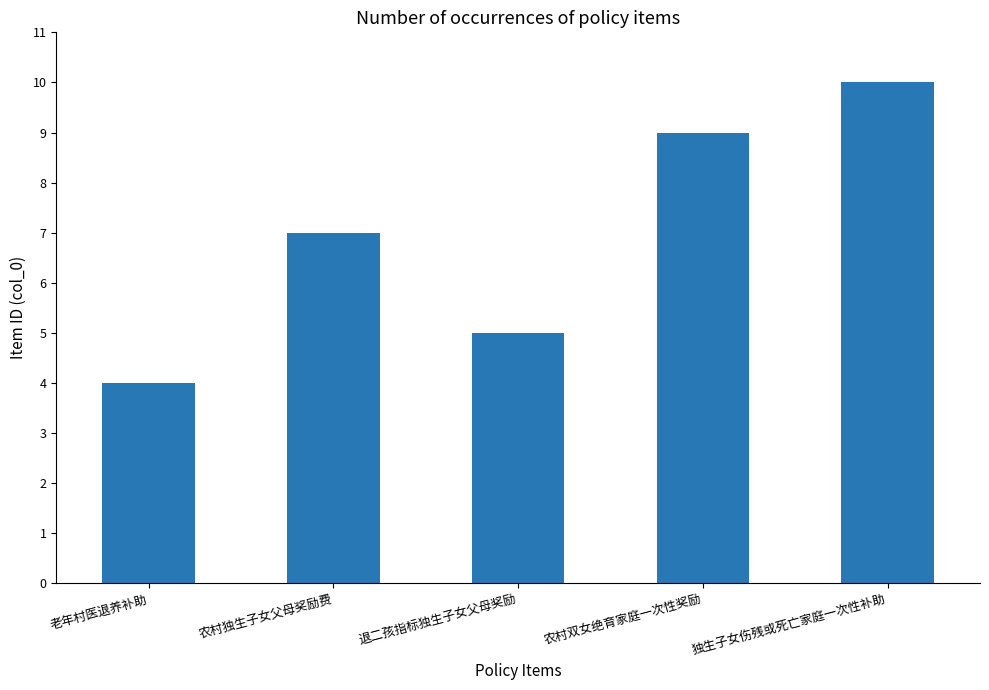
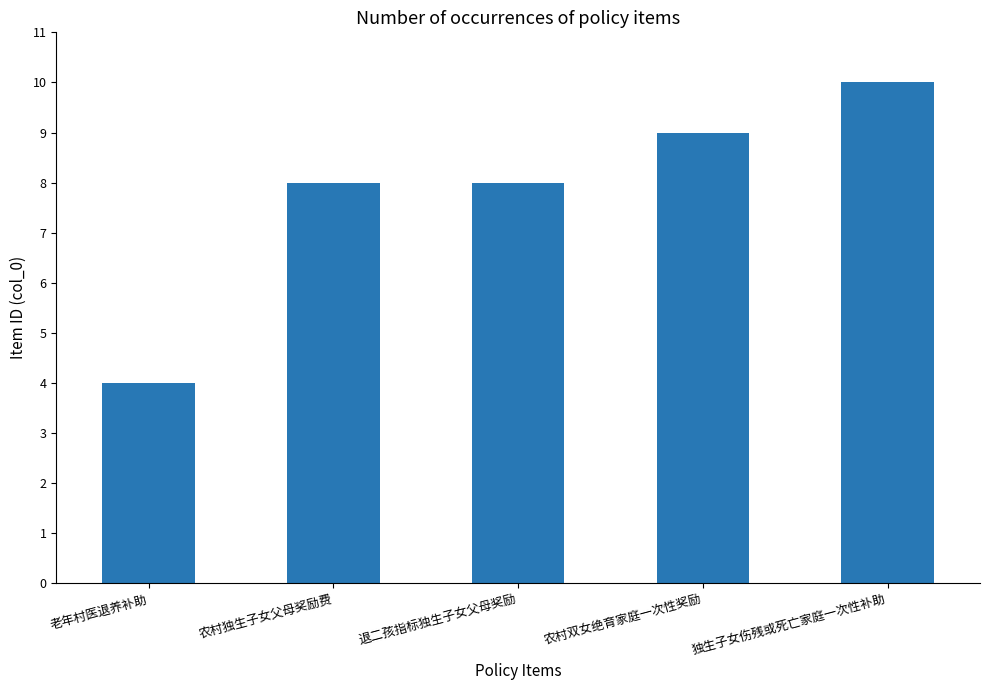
  {
    "老年村医退养补助": 4,
-   "农村独生子女父母奖励费": 7,
-   "退二孩指标独生子女父母奖励": 5,
+   "农村独生子女父母奖励费": 8,
+   "退二孩指标独生子女父母奖励": 8,
    "农村双女绝育家庭一次性奖励": 9,
    "独生子女伤残或死亡家庭一次性补助": 10
  }
